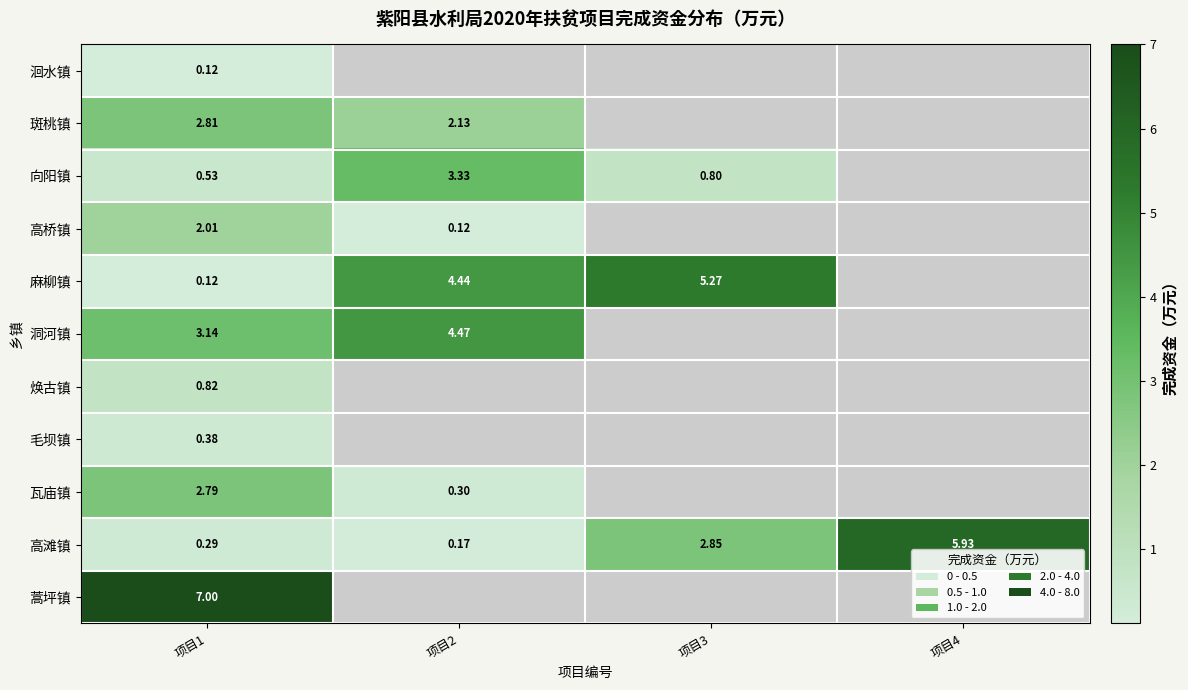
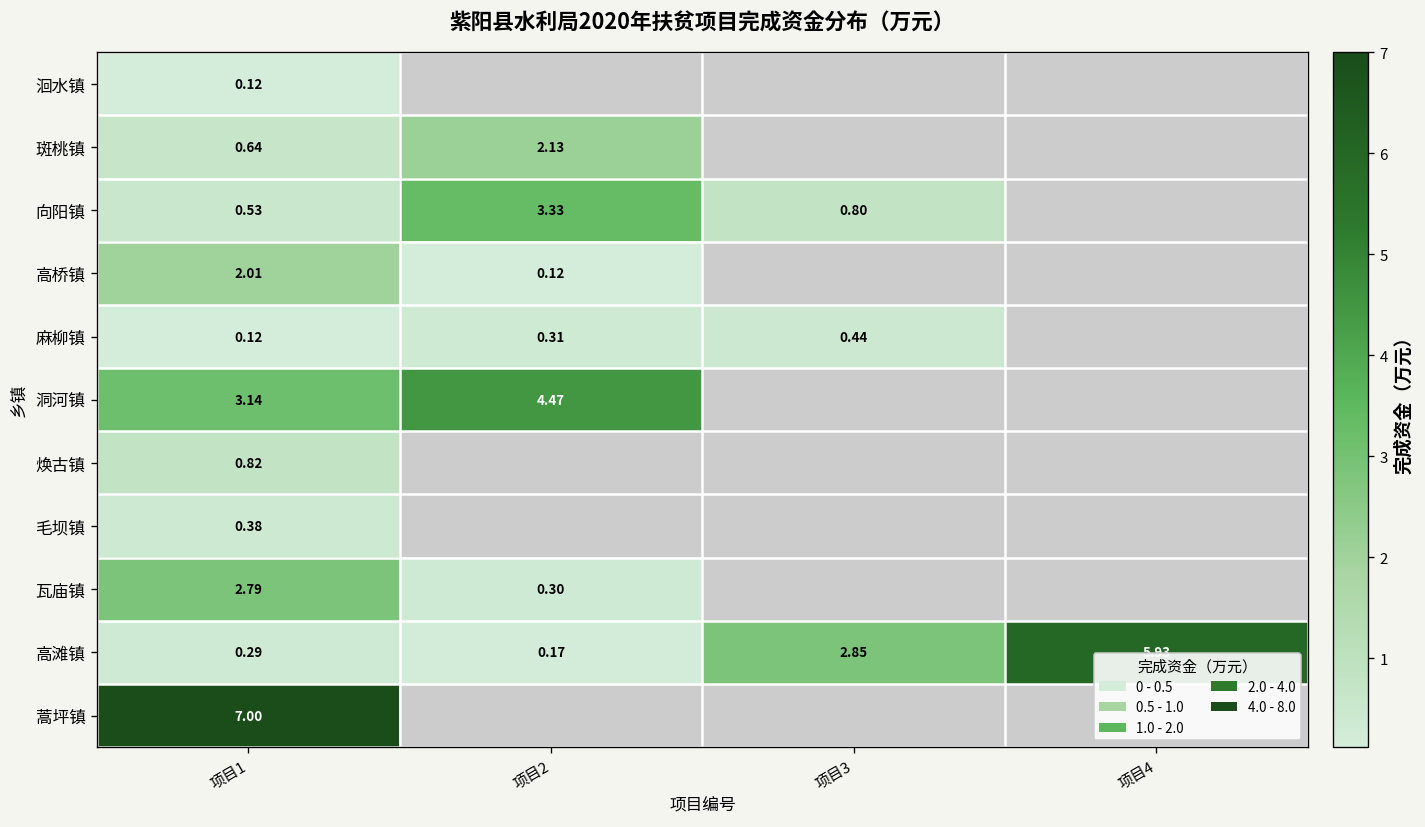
  {
    "洄水镇": {
      "项目1": 0.12
    },
    "斑桃镇": {
-     "项目1": 2.81,
+     "项目1": 0.64,
      "项目2": 2.13
    },
    "向阳镇": {
      "项目1": 0.53,
      "项目2": 3.33,
      "项目3": 0.80
    },
    "高桥镇": {
      "项目1": 2.01,
      "项目2": 0.12
    },
    "麻柳镇": {
      "项目1": 0.12,
-     "项目2": 4.44,
-     "项目3": 5.27
+     "项目2": 0.31,
+     "项目3": 0.44
    },
    "洞河镇": {
      "项目1": 3.14,
      "项目2": 4.47
    },
    "焕古镇": {
      "项目1": 0.82
    },
    "毛坝镇": {
      "项目1": 0.38
    },
    "瓦庙镇": {
      "项目1": 2.79,
      "项目2": 0.30
    },
    "高滩镇": {
      "项目1": 0.29,
      "项目2": 0.17,
      "项目3": 2.85
    },
    "蒿坪镇": {
      "项目1": 7.00
    }
  }
